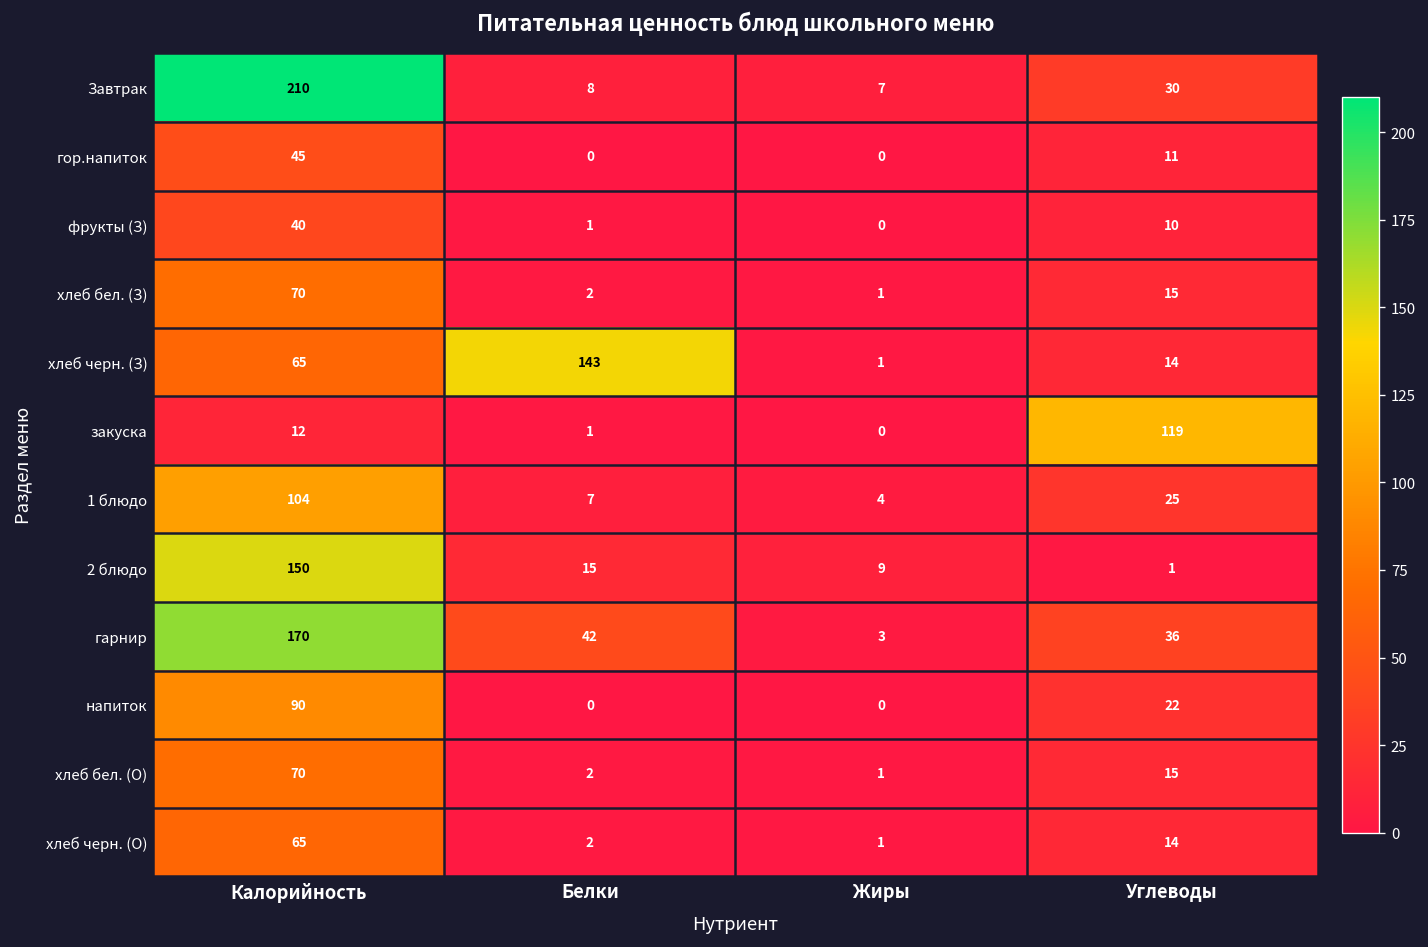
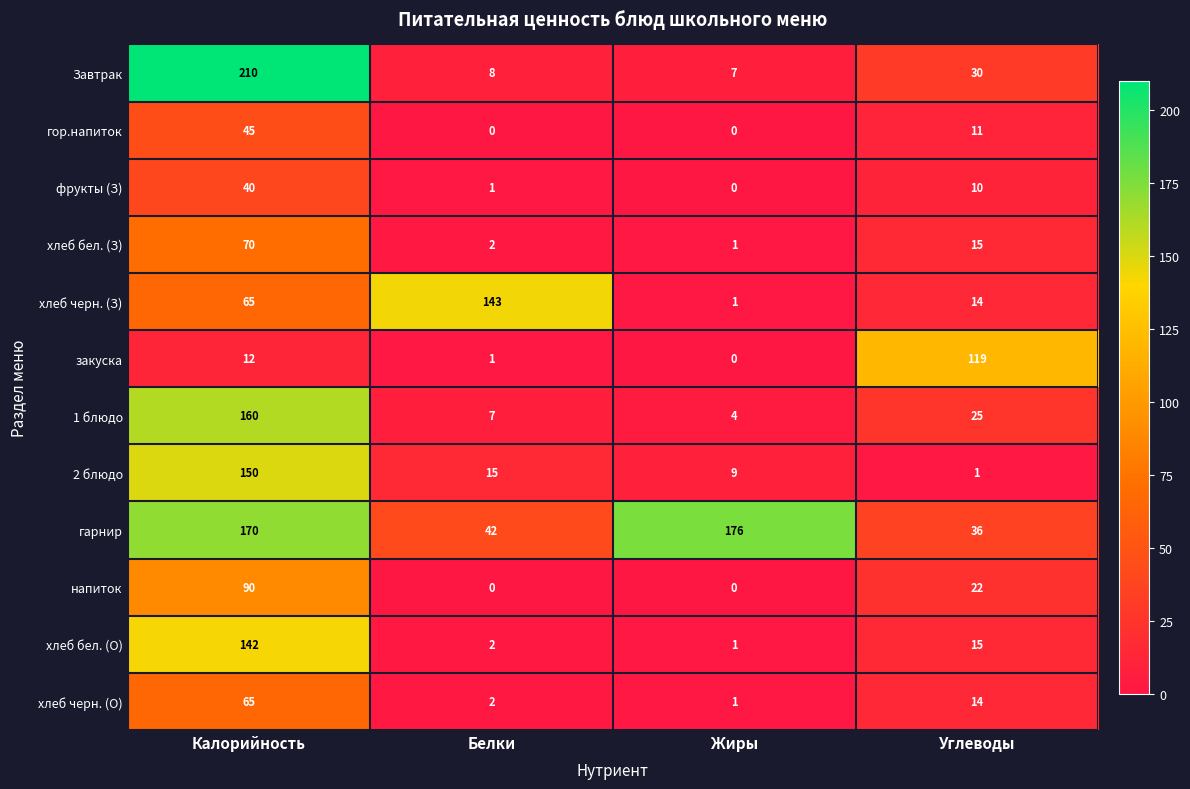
  {
    "Завтрак": {
      "Калорийность": 210,
      "Белки": 8,
      "Жиры": 7,
      "Углеводы": 30
    },
    "гор.напиток": {
      "Калорийность": 45,
      "Белки": 0,
      "Жиры": 0,
      "Углеводы": 11
    },
    "фрукты (З)": {
      "Калорийность": 40,
      "Белки": 1,
      "Жиры": 0,
      "Углеводы": 10
    },
    "хлеб бел. (З)": {
      "Калорийность": 70,
      "Белки": 2,
      "Жиры": 1,
      "Углеводы": 15
    },
    "хлеб черн. (З)": {
      "Калорийность": 65,
      "Белки": 143,
      "Жиры": 1,
      "Углеводы": 14
    },
    "закуска": {
      "Калорийность": 12,
      "Белки": 1,
      "Жиры": 0,
      "Углеводы": 119
    },
    "1 блюдо": {
-     "Калорийность": 104,
+     "Калорийность": 160,
      "Белки": 7,
      "Жиры": 4,
      "Углеводы": 25
    },
    "2 блюдо": {
      "Калорийность": 150,
      "Белки": 15,
      "Жиры": 9,
      "Углеводы": 1
    },
    "гарнир": {
      "Калорийность": 170,
      "Белки": 42,
-     "Жиры": 3,
+     "Жиры": 176,
      "Углеводы": 36
    },
    "напиток": {
      "Калорийность": 90,
      "Белки": 0,
      "Жиры": 0,
      "Углеводы": 22
    },
    "хлеб бел. (О)": {
-     "Калорийность": 70,
+     "Калорийность": 142,
      "Белки": 2,
      "Жиры": 1,
      "Углеводы": 15
    },
    "хлеб черн. (О)": {
      "Калорийность": 65,
      "Белки": 2,
      "Жиры": 1,
      "Углеводы": 14
    }
  }
